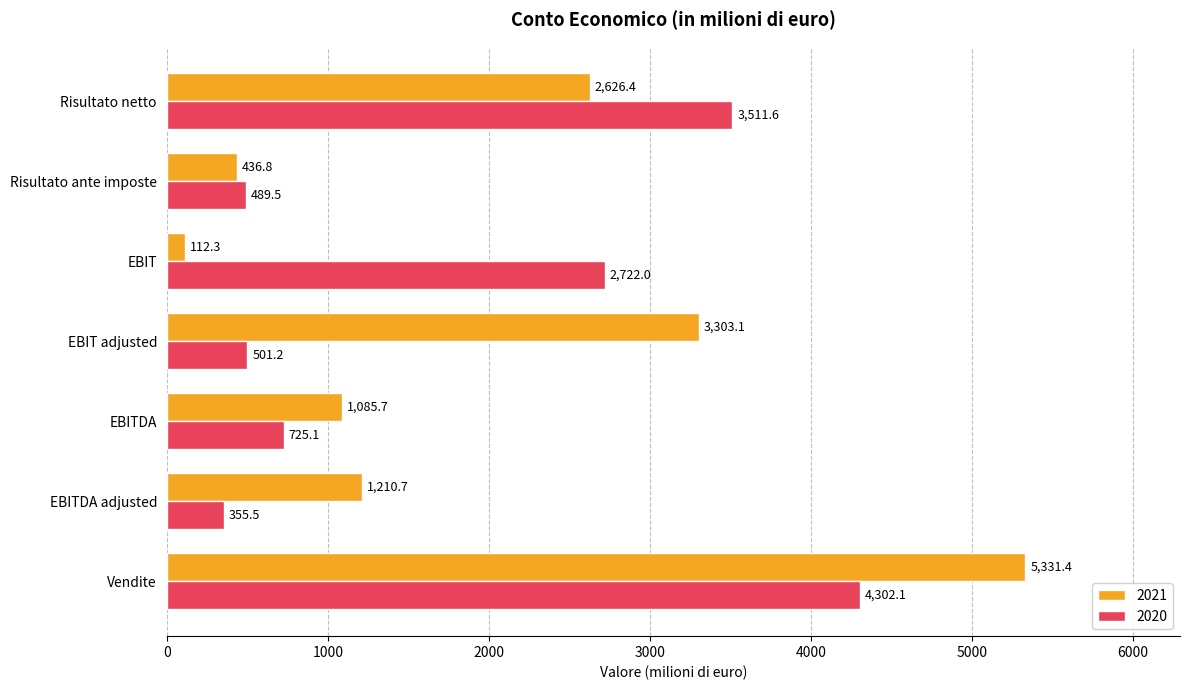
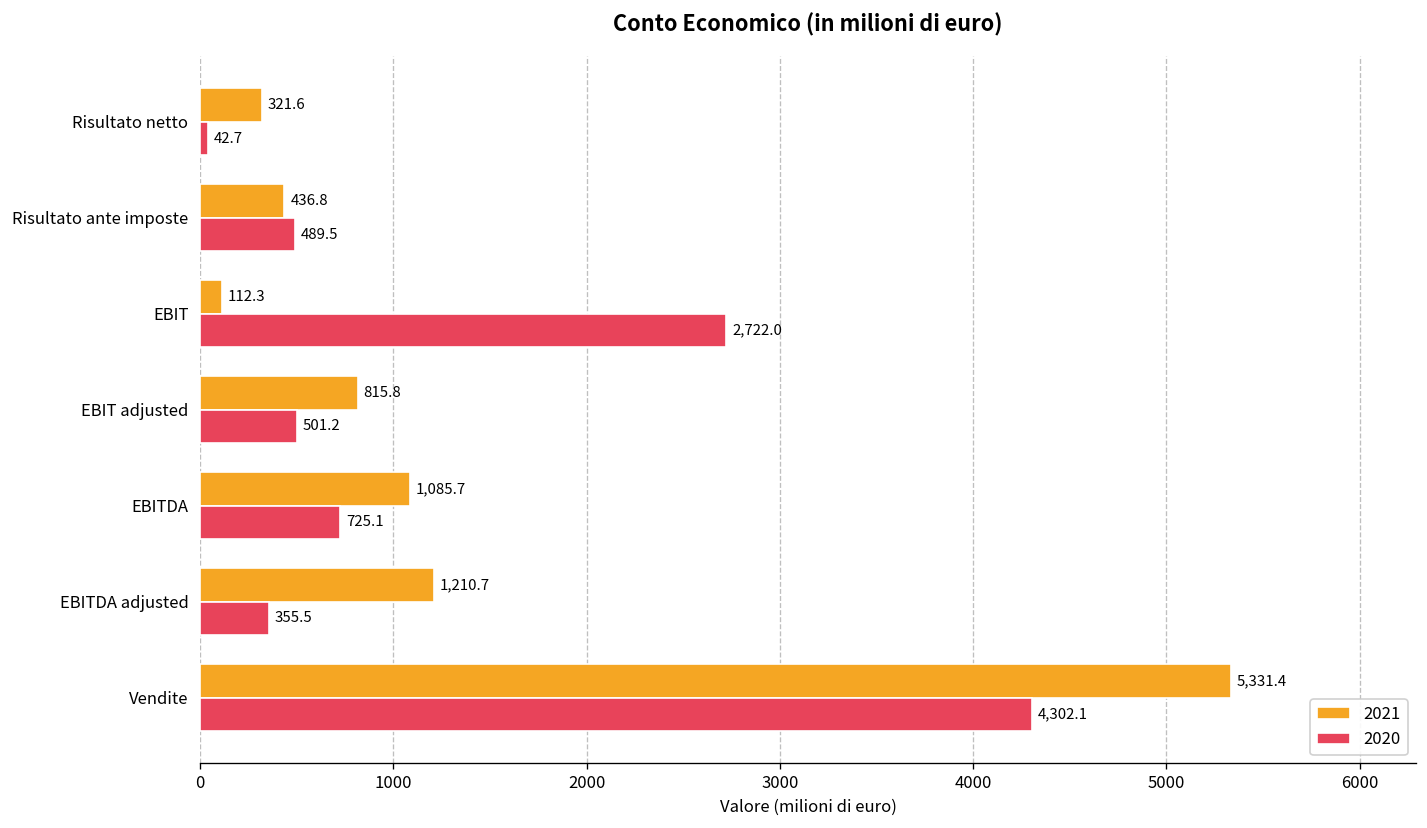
  {
    "2021": {
-     "Risultato netto": "2,626.4",
+     "Risultato netto": "321.6",
      "Risultato ante imposte": "436.8",
      "EBIT": "112.3",
-     "EBIT adjusted": "3,303.1",
+     "EBIT adjusted": "815.8",
      "EBITDA": "1,085.7",
      "EBITDA adjusted": "1,210.7",
      "Vendite": "5,331.4"
    },
    "2020": {
-     "Risultato netto": "3,511.6",
+     "Risultato netto": "42.7",
      "Risultato ante imposte": "489.5",
      "EBIT": "2,722.0",
      "EBIT adjusted": "501.2",
      "EBITDA": "725.1",
      "EBITDA adjusted": "355.5",
      "Vendite": "4,302.1"
    }
  }
